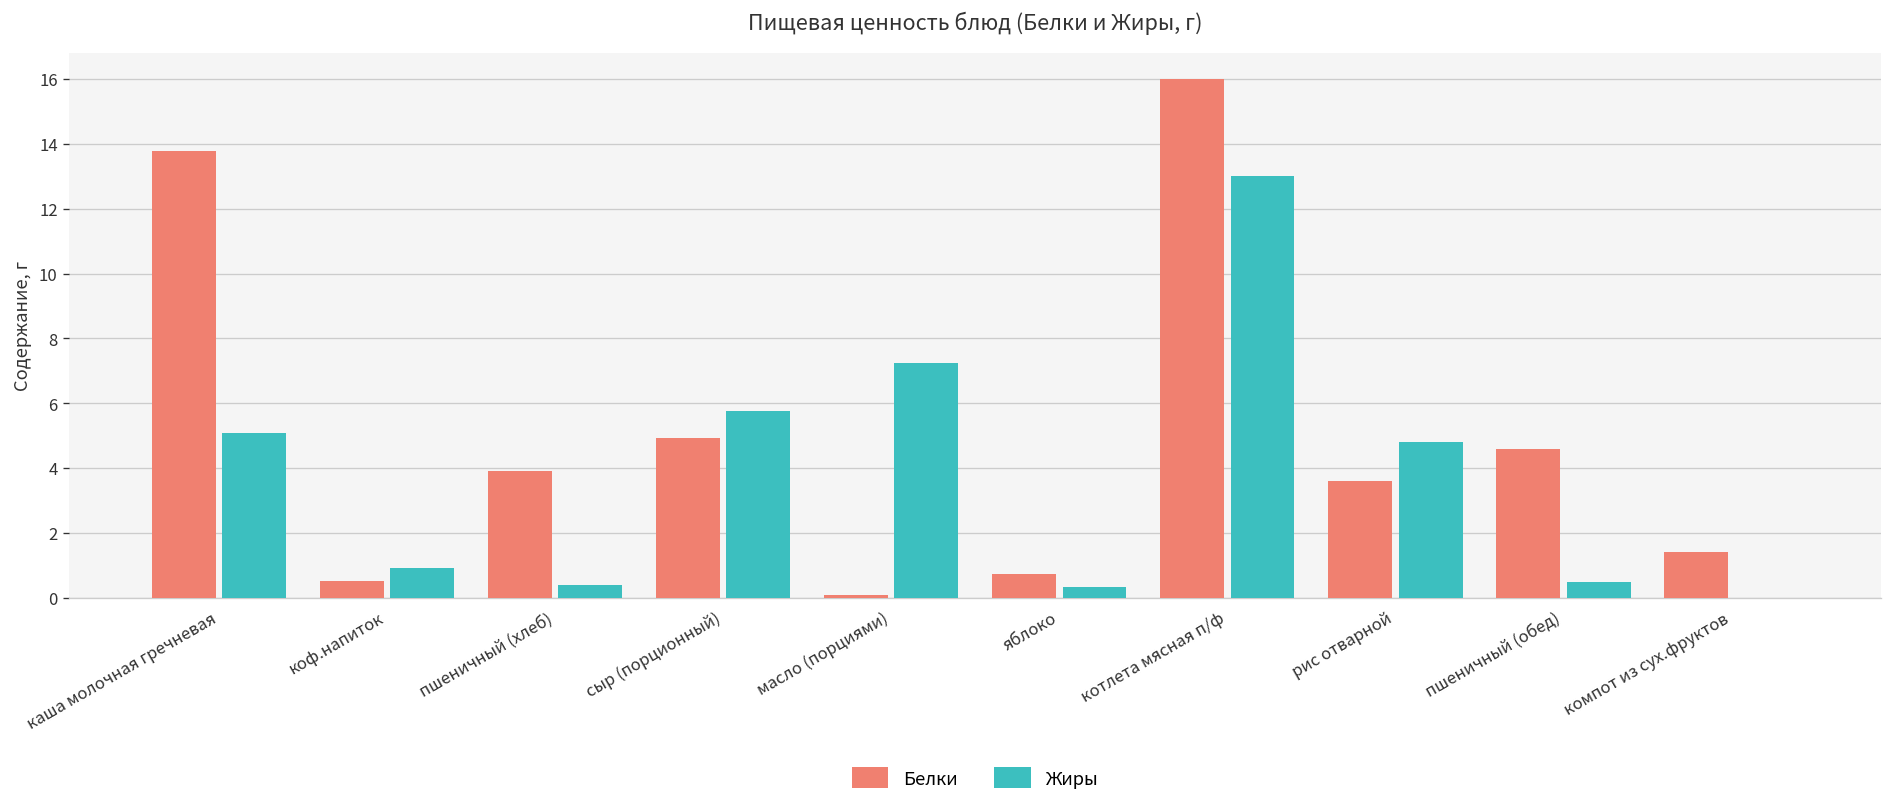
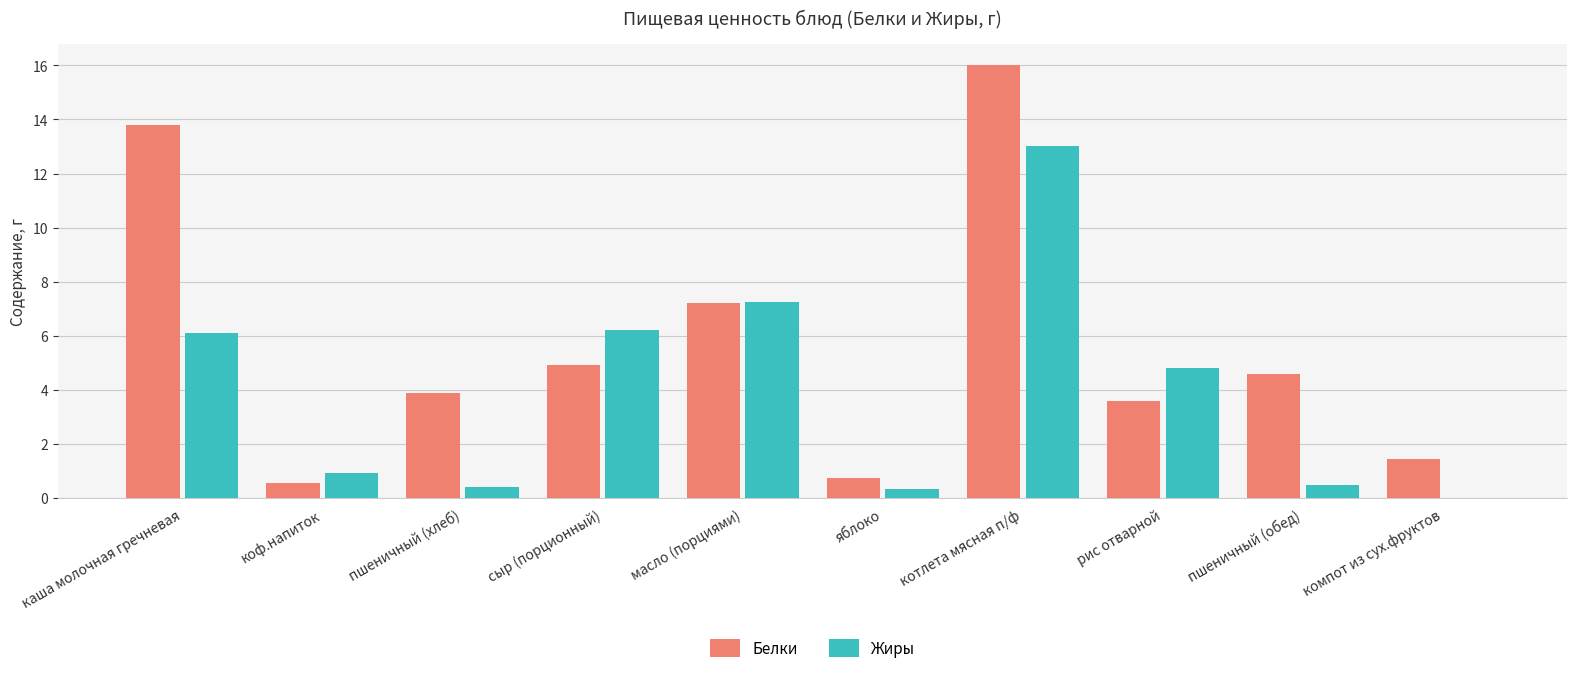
  {
    "Белки": {
      "каша молочная гречневая": 13.8,
      "коф.напиток": 0.5,
      "пшеничный (хлеб)": 3.9,
      "сыр (порционный)": 4.9,
-     "масло (порциями)": 0.1,
+     "масло (порциями)": 7.2,
      "яблоко": 0.7,
      "котлета мясная п/ф": 16.0,
      "рис отварной": 3.6,
      "пшеничный (обед)": 4.6,
      "компот из сух.фруктов": 1.4
    },
    "Жиры": {
-     "каша молочная гречневая": 5.1,
+     "каша молочная гречневая": 6.1,
      "коф.напиток": 0.9,
      "пшеничный (хлеб)": 0.4,
-     "сыр (порционный)": 5.8,
+     "сыр (порционный)": 6.2,
      "масло (порциями)": 7.3,
      "яблоко": 0.4,
      "котлета мясная п/ф": 13.0,
      "рис отварной": 4.8,
      "пшеничный (обед)": 0.5,
      "компот из сух.фруктов": 0.0
    }
  }
